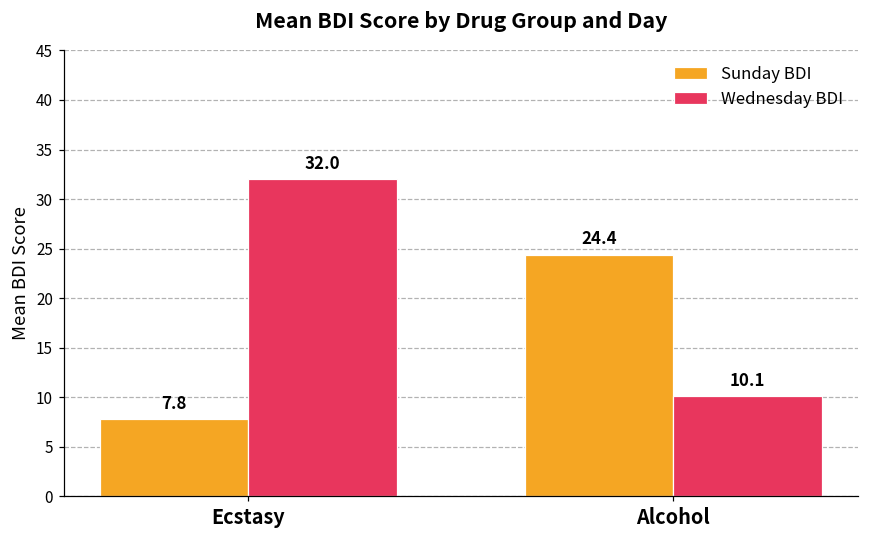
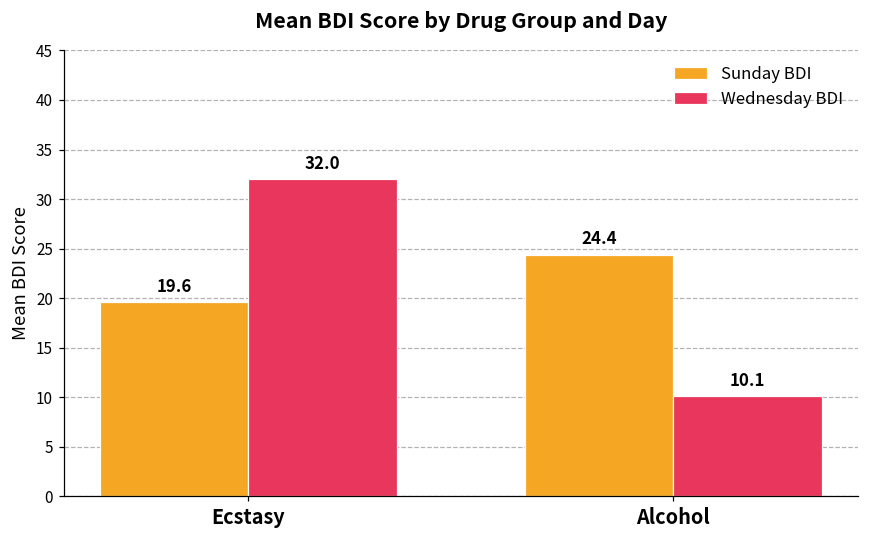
  {
    "Sunday BDI": {
-     "Ecstasy": 7.8,
+     "Ecstasy": 19.6,
      "Alcohol": 24.4
    },
    "Wednesday BDI": {
      "Ecstasy": 32.0,
      "Alcohol": 10.1
    }
  }
